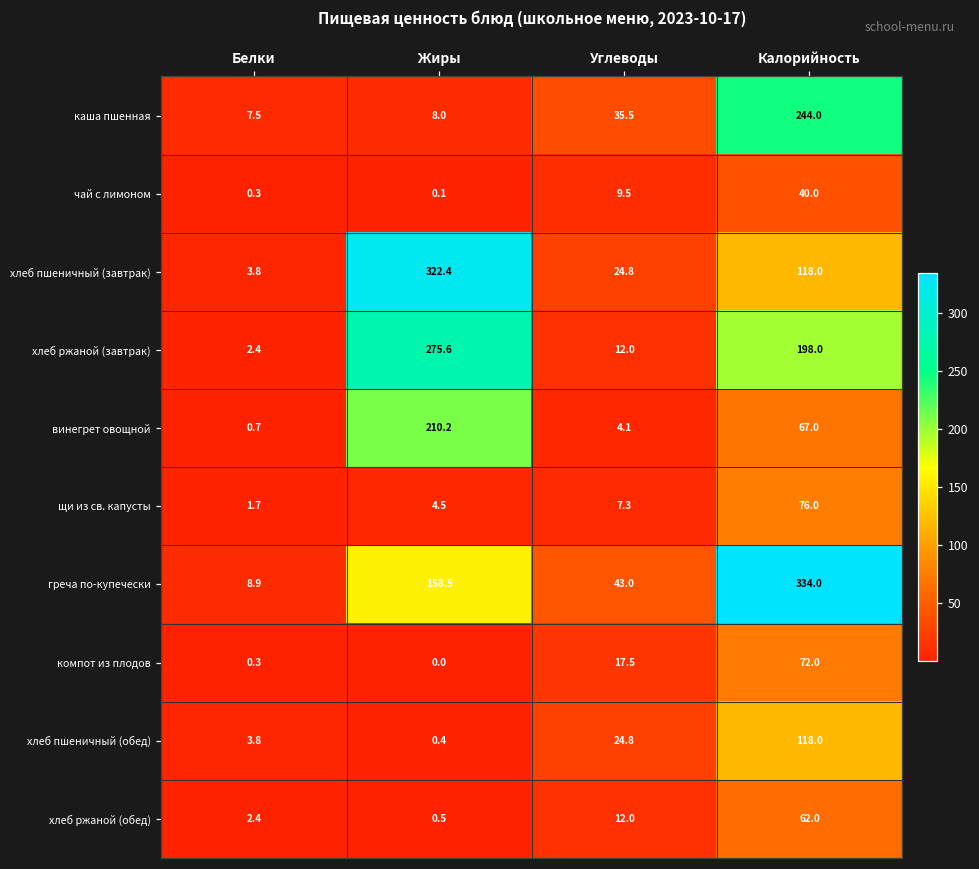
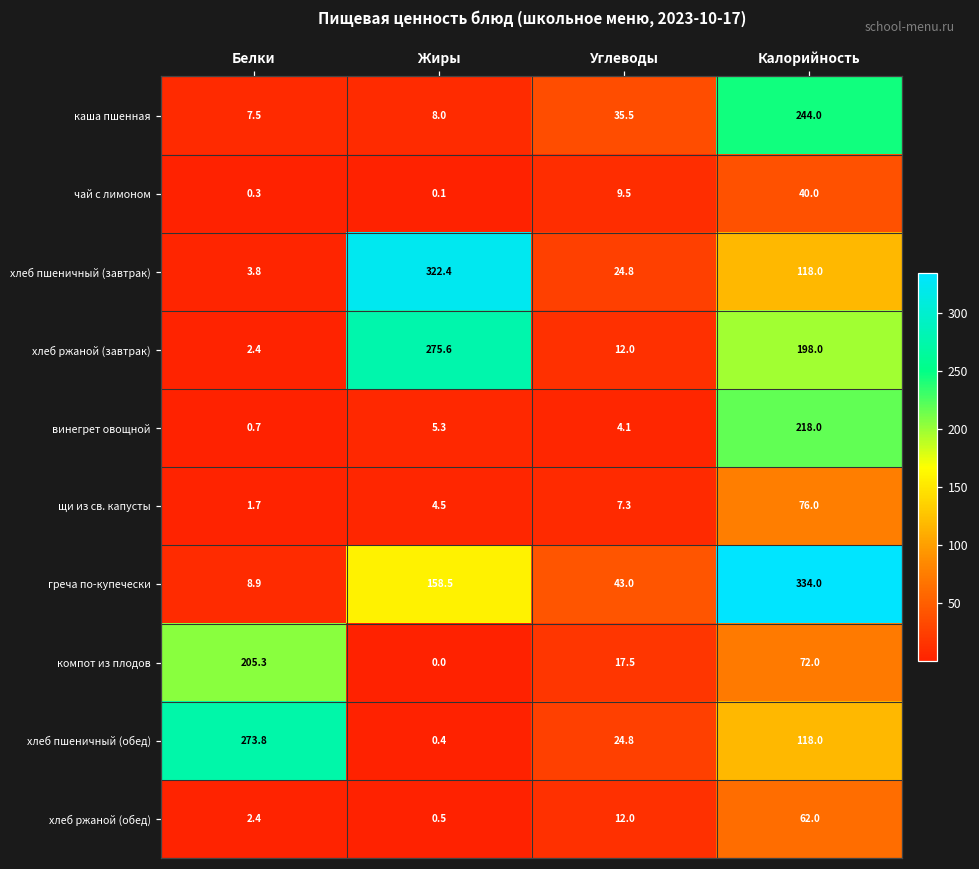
  {
    "каша пшенная": {
      "Белки": 7.5,
      "Жиры": 8.0,
      "Углеводы": 35.5,
      "Калорийность": 244.0
    },
    "чай с лимоном": {
      "Белки": 0.3,
      "Жиры": 0.1,
      "Углеводы": 9.5,
      "Калорийность": 40.0
    },
    "хлеб пшеничный (завтрак)": {
      "Белки": 3.8,
      "Жиры": 322.4,
      "Углеводы": 24.8,
      "Калорийность": 118.0
    },
    "хлеб ржаной (завтрак)": {
      "Белки": 2.4,
      "Жиры": 275.6,
      "Углеводы": 12.0,
      "Калорийность": 198.0
    },
    "винегрет овощной": {
      "Белки": 0.7,
-     "Жиры": 210.2,
+     "Жиры": 5.3,
      "Углеводы": 4.1,
-     "Калорийность": 67.0
+     "Калорийность": 218.0
    },
    "щи из св. капусты": {
      "Белки": 1.7,
      "Жиры": 4.5,
      "Углеводы": 7.3,
      "Калорийность": 76.0
    },
    "греча по-купечески": {
      "Белки": 8.9,
      "Жиры": 158.5,
      "Углеводы": 43.0,
      "Калорийность": 334.0
    },
    "компот из плодов": {
-     "Белки": 0.3,
+     "Белки": 205.3,
      "Жиры": 0.0,
      "Углеводы": 17.5,
      "Калорийность": 72.0
    },
    "хлеб пшеничный (обед)": {
-     "Белки": 3.8,
+     "Белки": 273.8,
      "Жиры": 0.4,
      "Углеводы": 24.8,
      "Калорийность": 118.0
    },
    "хлеб ржаной (обед)": {
      "Белки": 2.4,
      "Жиры": 0.5,
      "Углеводы": 12.0,
      "Калорийность": 62.0
    }
  }
